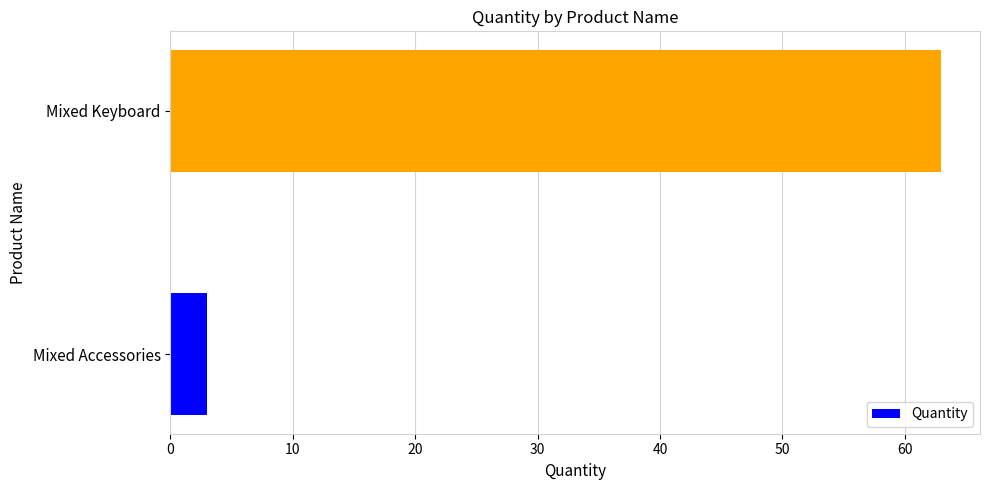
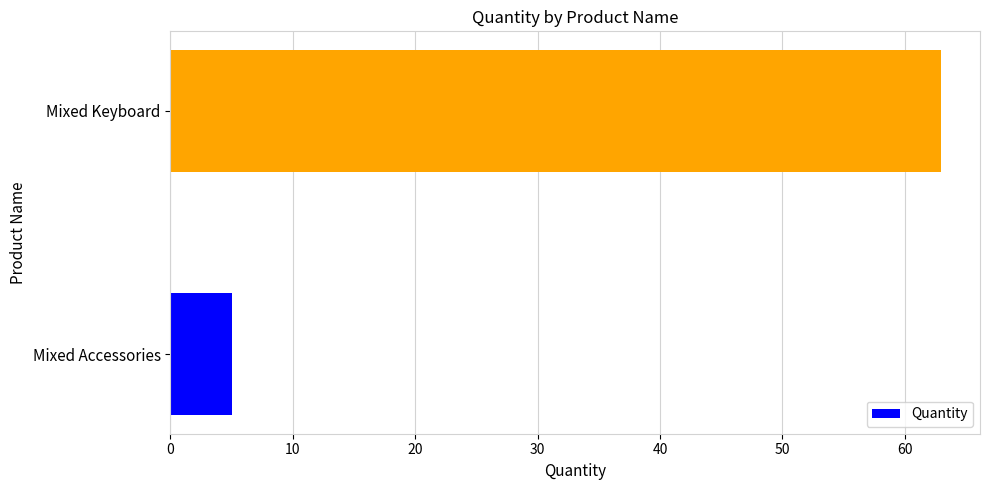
  {
    "Mixed Keyboard": 63,
-   "Mixed Accessories": 3
+   "Mixed Accessories": 5
  }
